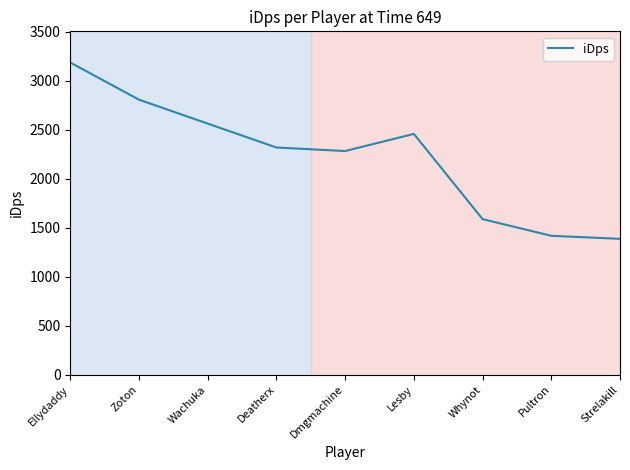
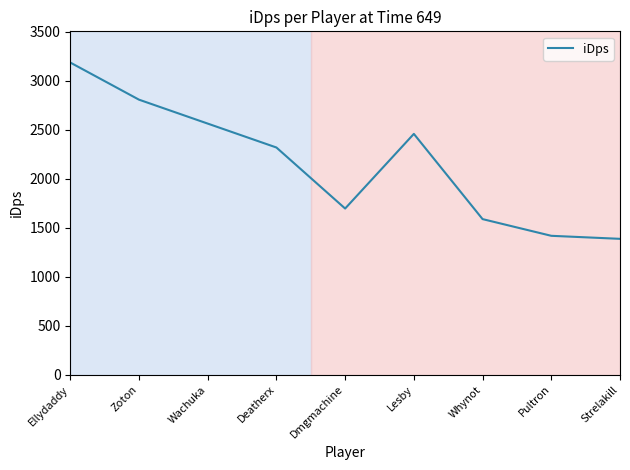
  {
    "Ellydaddy": 3200,
    "Zoton": 2800,
    "Wachuka": 2600,
    "Deatherx": 2300,
-   "Dmgmachine": 2300,
+   "Dmgmachine": 1700,
    "Lesby": 2500,
    "Whynot": 1600,
    "Pultron": 1400,
    "Strelakill": 1400
  }
